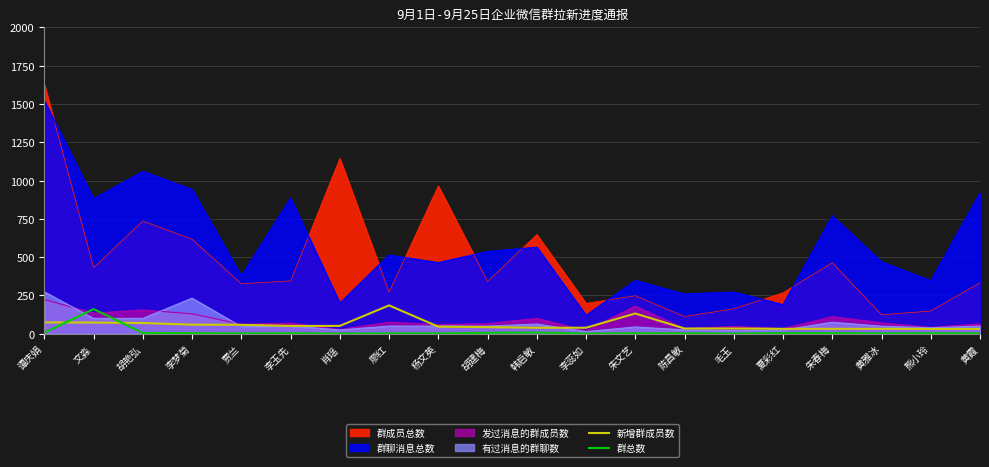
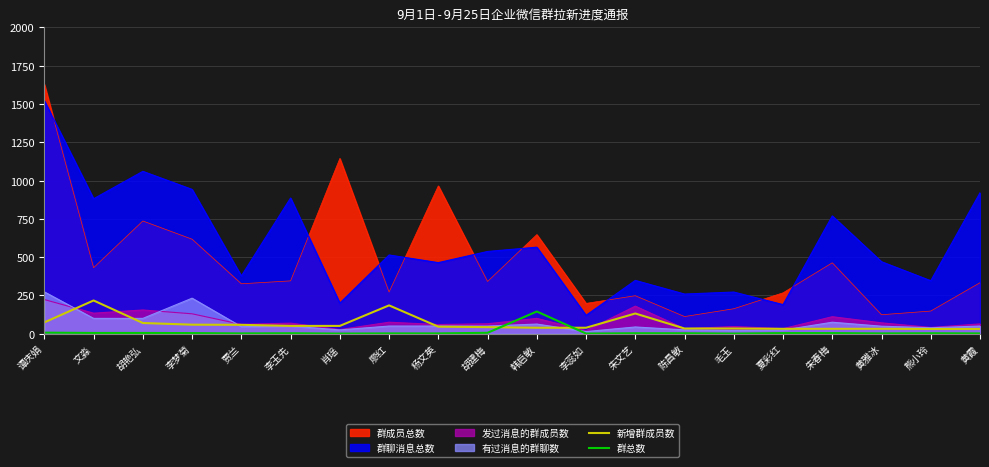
  {
    "群成员总数": {
      "谭庆娟": 1630,
      "文淼": 430,
      "胡艳弘": 740,
      "李梦菊": 620,
      "贾兰": 330,
      "李玉先": 350,
      "肖瑶": 1140,
      "廖红": 270,
      "杨文英": 970,
      "胡建梅": 340,
      "韩启敏": 650,
      "李蕊如": 200,
      "朱文艺": 250,
      "陈昌敏": 110,
      "毛玉": 160,
      "夏彩红": 270,
      "朱春梅": 460,
      "黄雅冰": 120,
      "熊小玲": 150,
      "黄霞": 330
    },
    "群聊消息总数": {
      "谭庆娟": 1520,
      "文淼": 880,
      "胡艳弘": 1060,
      "李梦菊": 940,
      "贾兰": 380,
      "李玉先": 890,
      "肖瑶": 200,
      "廖红": 510,
      "杨文英": 460,
      "胡建梅": 540,
      "韩启敏": 570,
      "李蕊如": 120,
      "朱文艺": 350,
      "陈昌敏": 260,
      "毛玉": 270,
      "夏彩红": 190,
      "朱春梅": 770,
      "黄雅冰": 470,
      "熊小玲": 350,
      "黄霞": 920
    },
    "发过消息的群成员数": {
      "谭庆娟": 220,
      "文淼": 130,
      "胡艳弘": 160,
      "李梦菊": 130,
      "李玉先": 70,
      "廖红": 80,
      "韩启敏": 100,
      "朱文艺": 180,
      "朱春梅": 110,
      "黄雅冰": 70
    },
    "有过消息的群聊数": {
      "谭庆娟": 270,
      "文淼": 100,
      "胡艳弘": 100,
      "李梦菊": 230,
      "廖红": 50,
      "韩启敏": 60,
      "朱文艺": 40,
      "朱春梅": 80,
      "黄雅冰": 50
    },
    "新增群成员数": {
      "谭庆娟": 70,
-     "文淼": 70,
+     "文淼": 220,
      "胡艳弘": 70,
      "李梦菊": 60,
      "肖瑶": 50,
      "廖红": 190,
      "韩启敏": 40,
      "李蕊如": 40,
      "朱文艺": 130,
      "朱春梅": 30,
      "黄雅冰": 30,
      "黄霞": 30
    },
    "群总数": {
      "谭庆娟": 10,
-     "文淼": 160,
+     "文淼": 10,
      "胡艳弘": 10,
      "李梦菊": 0,
      "贾兰": 0,
      "李玉先": 0,
      "肖瑶": 0,
      "廖红": 0,
      "杨文英": 0,
      "胡建梅": 10,
-     "韩启敏": 10,
+     "韩启敏": 150,
      "朱文艺": 0,
      "陈昌敏": 0,
      "毛玉": 0,
      "夏彩红": 0,
      "朱春梅": 0,
      "黄雅冰": 0,
      "熊小玲": 0,
      "黄霞": 0
    }
  }
